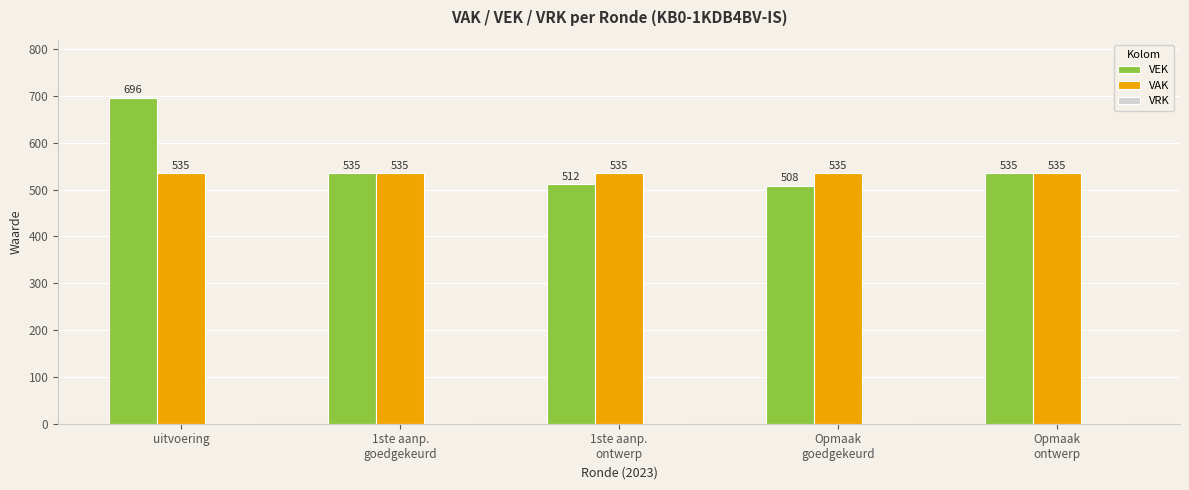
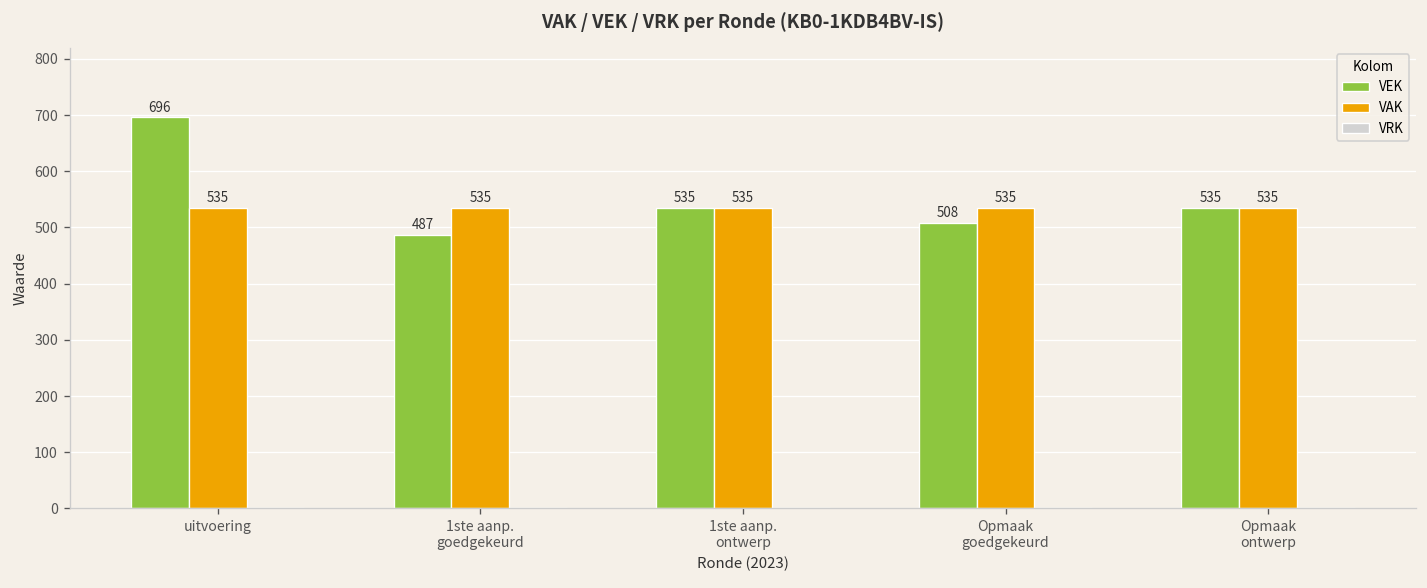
  {
    "VEK": {
      "uitvoering": 696,
-     "1ste aanp. goedgekeurd": 535,
-     "1ste aanp. ontwerp": 512,
+     "1ste aanp. goedgekeurd": 487,
+     "1ste aanp. ontwerp": 535,
      "Opmaak goedgekeurd": 508,
      "Opmaak ontwerp": 535
    },
    "VAK": {
      "uitvoering": 535,
      "1ste aanp. goedgekeurd": 535,
      "1ste aanp. ontwerp": 535,
      "Opmaak goedgekeurd": 535,
      "Opmaak ontwerp": 535
    },
    "VRK": {
      "uitvoering": 0,
      "1ste aanp. goedgekeurd": 0,
      "1ste aanp. ontwerp": 0,
      "Opmaak goedgekeurd": 0,
      "Opmaak ontwerp": 0
    }
  }
